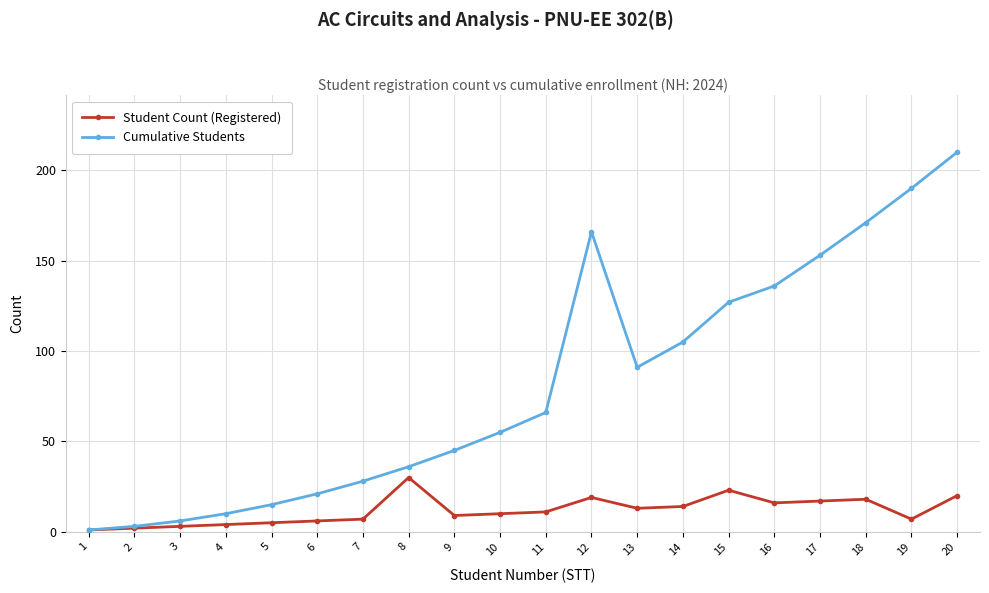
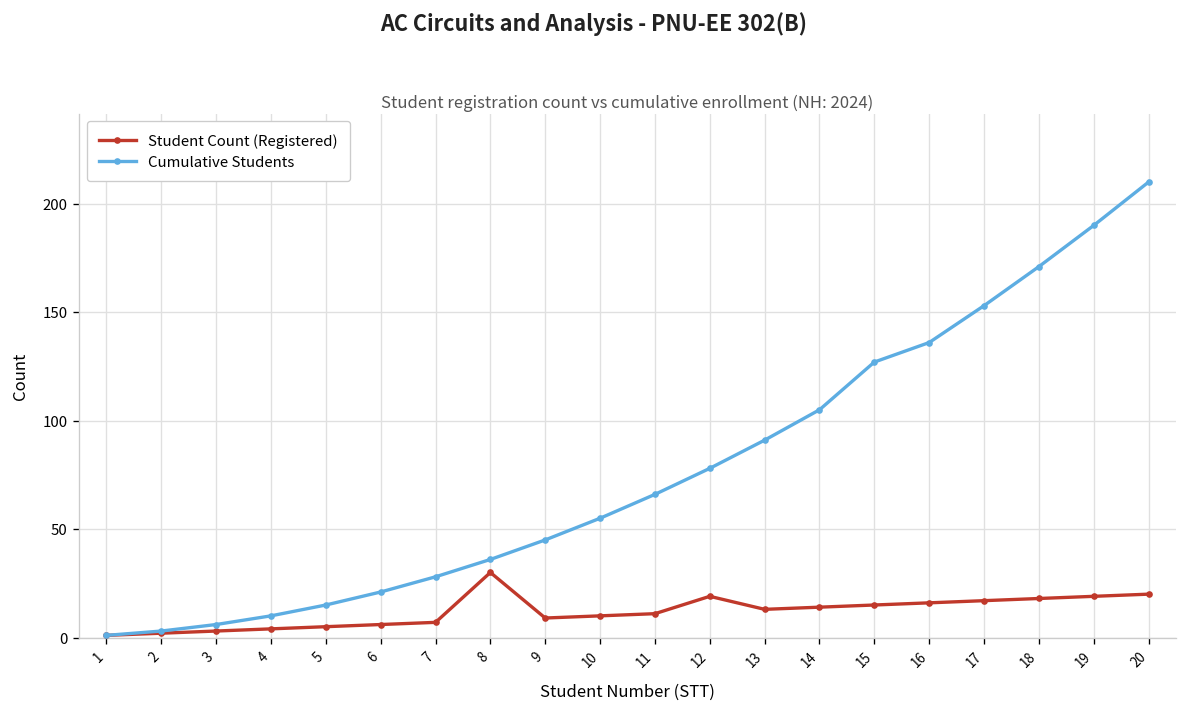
  {
    "Student Count (Registered)": {
      "3": 3,
      "4": 4,
      "5": 5,
      "6": 6,
      "7": 7,
      "8": 30,
      "9": 9,
      "10": 10,
      "11": 11,
      "12": 19,
      "13": 13,
      "14": 14,
-     "15": 23,
+     "15": 15,
      "16": 16,
      "17": 17,
      "18": 18,
-     "19": 7,
+     "19": 19,
      "20": 20
    },
    "Cumulative Students": {
      "3": 6,
      "4": 10,
      "5": 15,
      "6": 21,
      "7": 28,
      "8": 36,
      "9": 45,
      "10": 55,
      "11": 66,
-     "12": 166,
+     "12": 78,
      "13": 91,
      "14": 105,
      "15": 127,
      "16": 136,
      "17": 153,
      "18": 171,
      "19": 190,
      "20": 210
    }
  }
